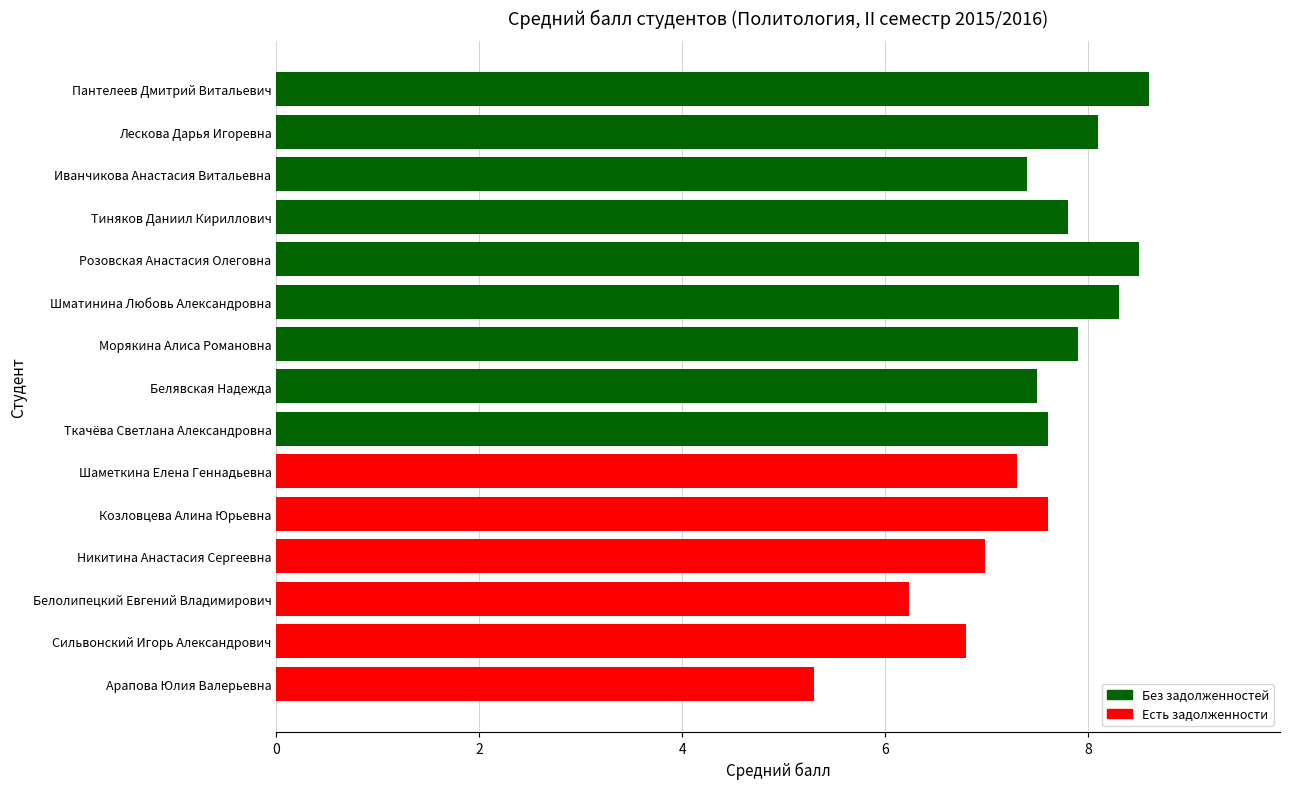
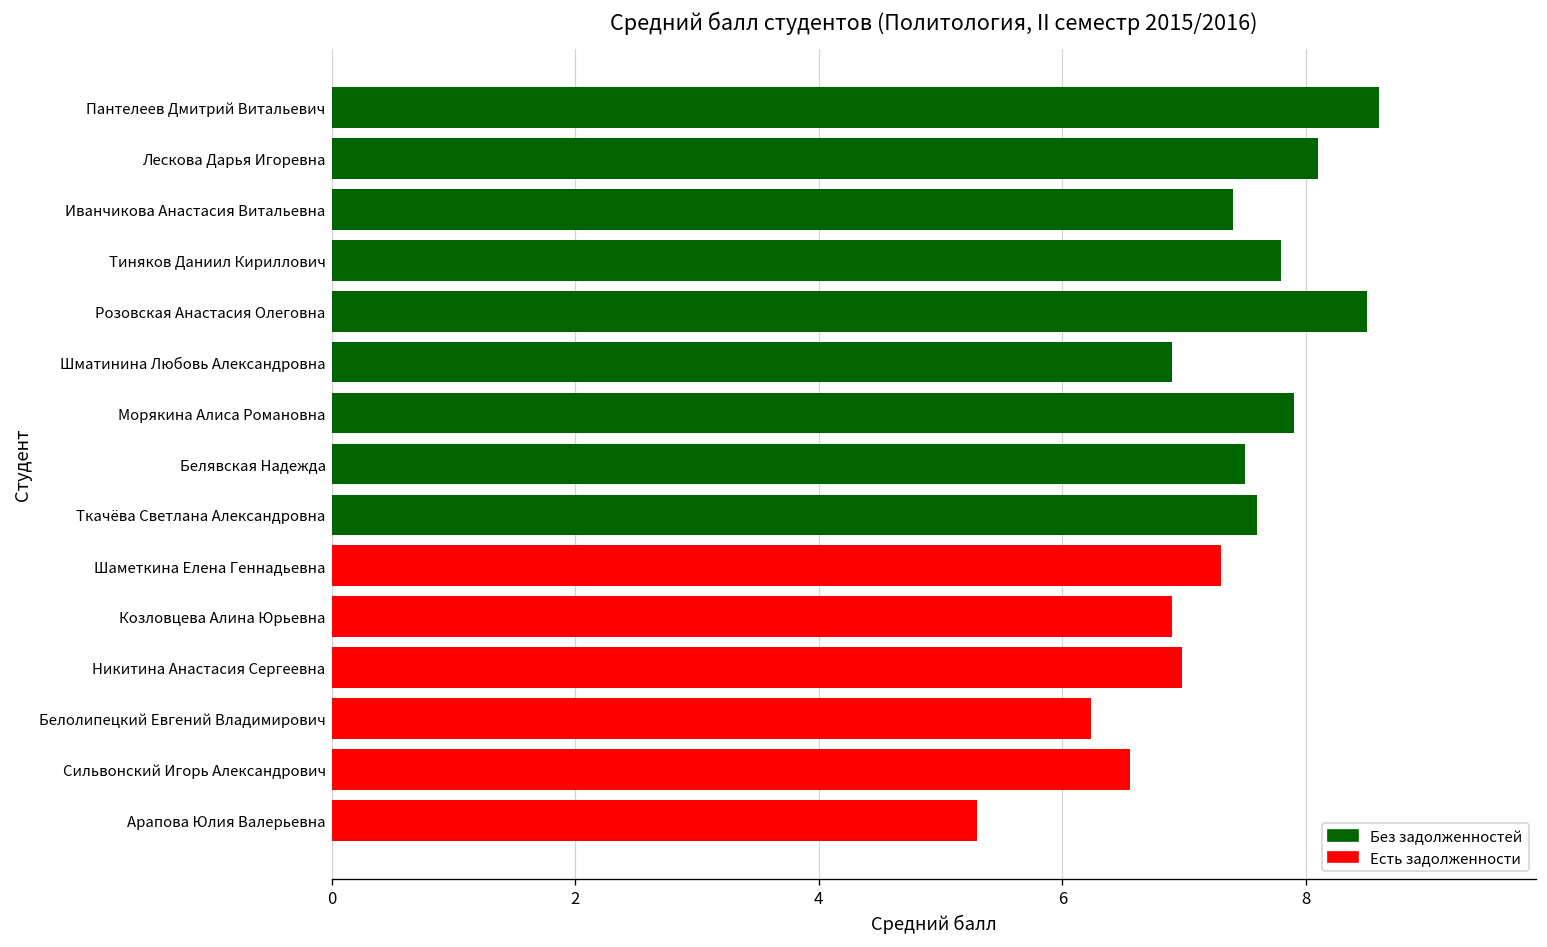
  {
    "Пантелеев Дмитрий Витальевич": 8.60,
    "Лескова Дарья Игоревна": 8.10,
    "Иванчикова Анастасия Витальевна": 7.40,
    "Тиняков Даниил Кириллович": 7.80,
    "Розовская Анастасия Олеговна": 8.50,
-   "Шматинина Любовь Александровна": 8.3,
+   "Шматинина Любовь Александровна": 6.9,
    "Морякина Алиса Романовна": 7.90,
    "Белявская Надежда": 7.50,
    "Ткачёва Светлана Александровна": 7.60,
    "Шаметкина Елена Геннадьевна": 7.30,
-   "Козловцева Алина Юрьевна": 7.6,
+   "Козловцева Алина Юрьевна": 6.9,
    "Никитина Анастасия Сергеевна": 6.99,
    "Белолипецкий Евгений Владимирович": 6.23,
-   "Сильвонский Игорь Александрович": 6.80,
+   "Сильвонский Игорь Александрович": 6.56,
    "Арапова Юлия Валерьевна": 5.30
  }
